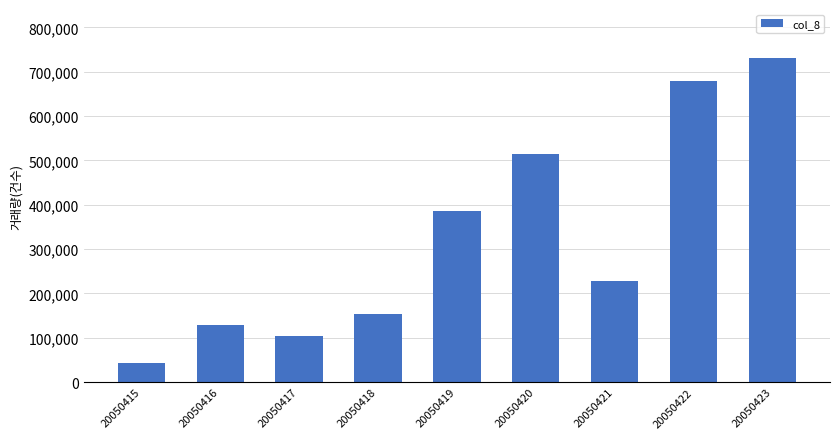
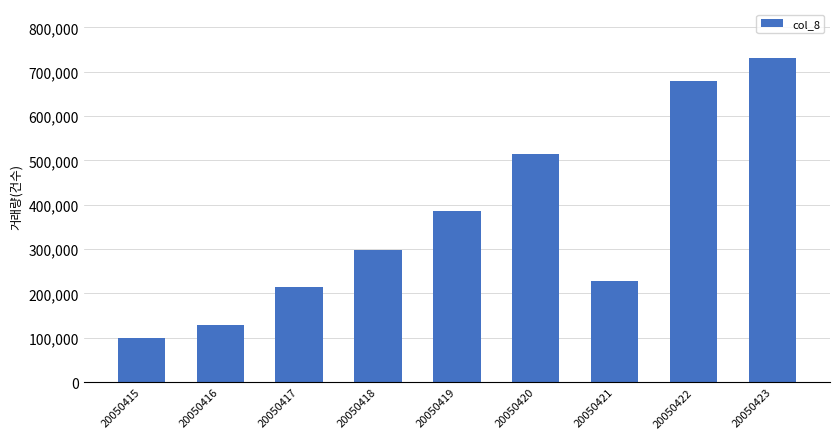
  {
-   "20050415": "40,000",
+   "20050415": "100,000",
    "20050416": "130,000",
-   "20050417": "100,000",
-   "20050418": "150,000",
+   "20050417": "210,000",
+   "20050418": "300,000",
    "20050419": "390,000",
    "20050420": "520,000",
    "20050421": "230,000",
    "20050422": "680,000",
    "20050423": "730,000"
  }
